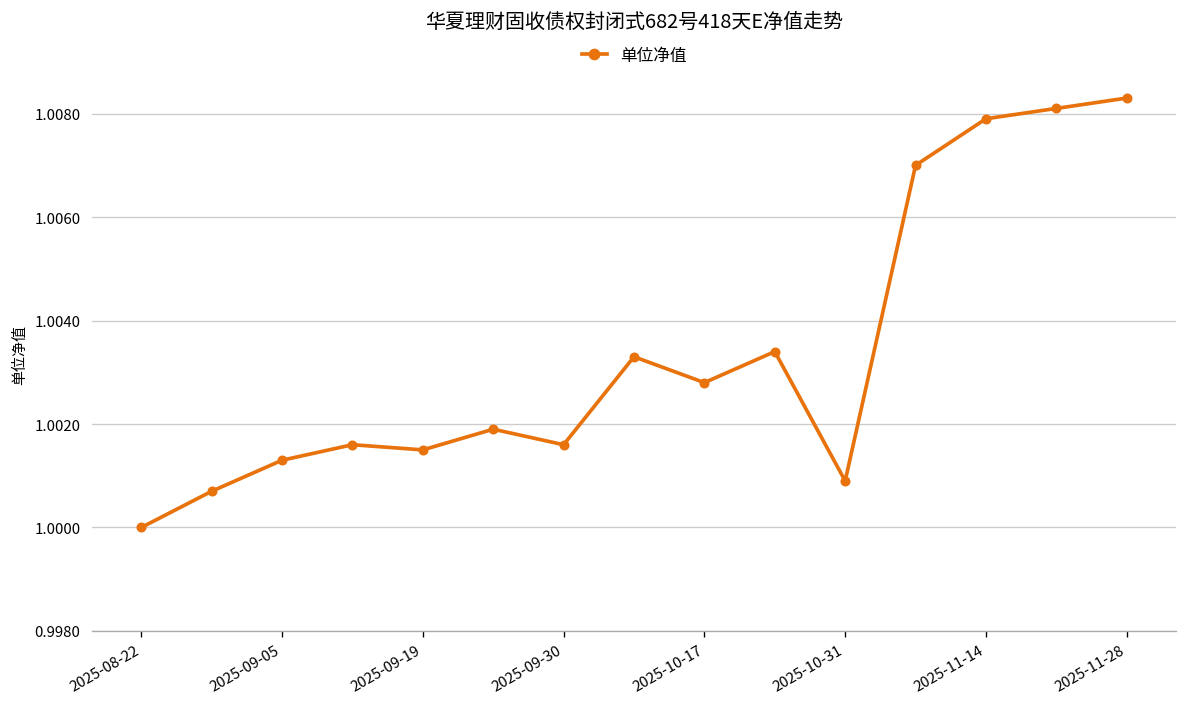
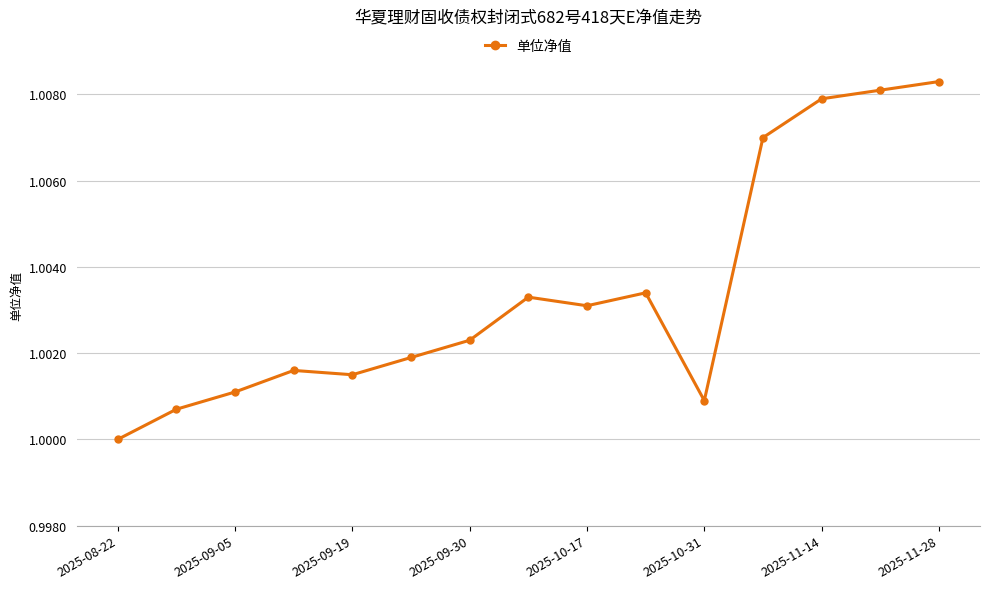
  {
    "2025-08-22": 1.0000,
-   "2025-09-05": 1.0013,
+   "2025-09-05": 1.0011,
    "2025-09-19": 1.0015,
-   "2025-09-30": 1.0016,
-   "2025-10-17": 1.0028,
+   "2025-09-30": 1.0023,
+   "2025-10-17": 1.0031,
    "2025-10-31": 1.0009,
    "2025-11-14": 1.0079,
    "2025-11-28": 1.0083
  }
